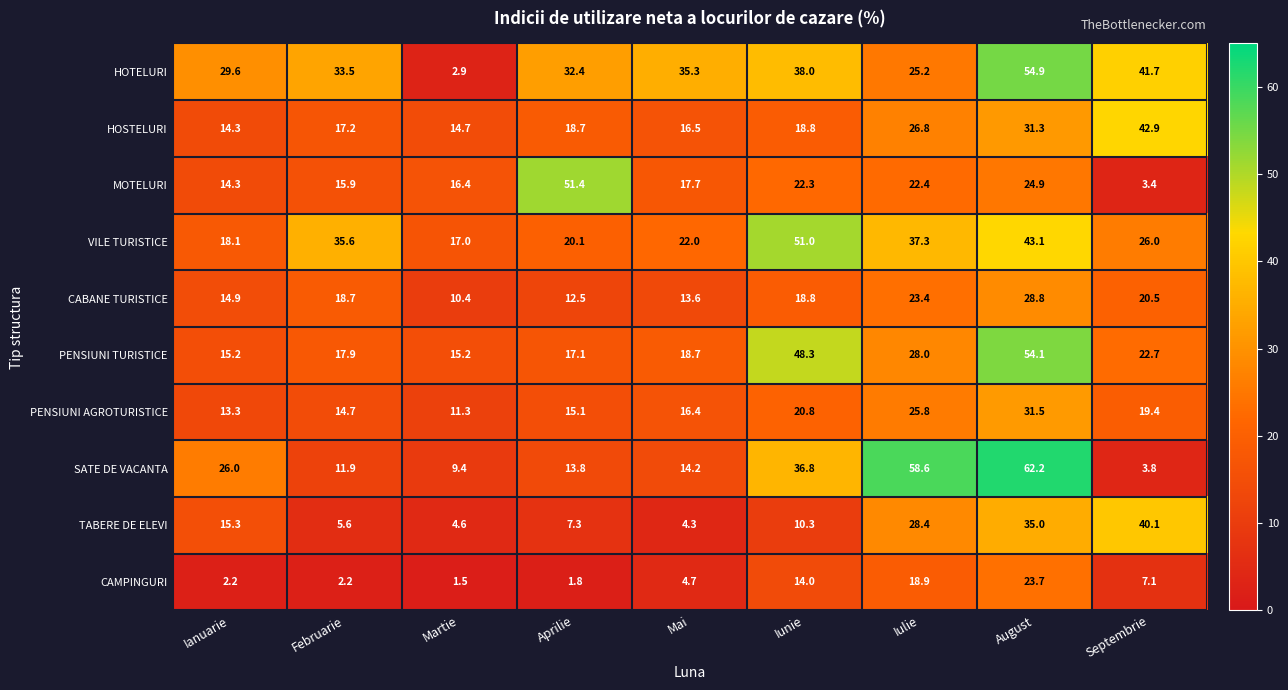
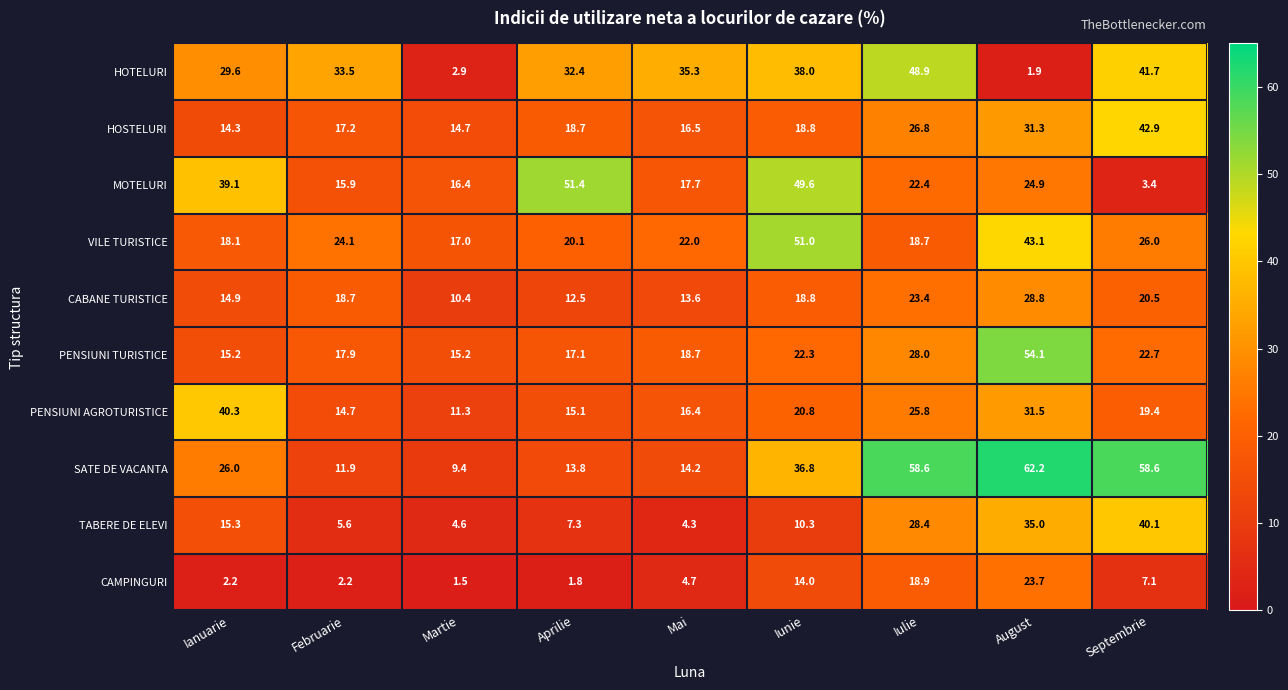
  {
    "HOTELURI": {
      "Ianuarie": 29.6,
      "Februarie": 33.5,
      "Martie": 2.9,
      "Aprilie": 32.4,
      "Mai": 35.3,
      "Iunie": 38.0,
-     "Iulie": 25.2,
-     "August": 54.9,
+     "Iulie": 48.9,
+     "August": 1.9,
      "Septembrie": 41.7
    },
    "HOSTELURI": {
      "Ianuarie": 14.3,
      "Februarie": 17.2,
      "Martie": 14.7,
      "Aprilie": 18.7,
      "Mai": 16.5,
      "Iunie": 18.8,
      "Iulie": 26.8,
      "August": 31.3,
      "Septembrie": 42.9
    },
    "MOTELURI": {
-     "Ianuarie": 14.3,
+     "Ianuarie": 39.1,
      "Februarie": 15.9,
      "Martie": 16.4,
      "Aprilie": 51.4,
      "Mai": 17.7,
-     "Iunie": 22.3,
+     "Iunie": 49.6,
      "Iulie": 22.4,
      "August": 24.9,
      "Septembrie": 3.4
    },
    "VILE TURISTICE": {
      "Ianuarie": 18.1,
-     "Februarie": 35.6,
+     "Februarie": 24.1,
      "Martie": 17.0,
      "Aprilie": 20.1,
      "Mai": 22.0,
      "Iunie": 51.0,
-     "Iulie": 37.3,
+     "Iulie": 18.7,
      "August": 43.1,
      "Septembrie": 26.0
    },
    "CABANE TURISTICE": {
      "Ianuarie": 14.9,
      "Februarie": 18.7,
      "Martie": 10.4,
      "Aprilie": 12.5,
      "Mai": 13.6,
      "Iunie": 18.8,
      "Iulie": 23.4,
      "August": 28.8,
      "Septembrie": 20.5
    },
    "PENSIUNI TURISTICE": {
      "Ianuarie": 15.2,
      "Februarie": 17.9,
      "Martie": 15.2,
      "Aprilie": 17.1,
      "Mai": 18.7,
-     "Iunie": 48.3,
+     "Iunie": 22.3,
      "Iulie": 28.0,
      "August": 54.1,
      "Septembrie": 22.7
    },
    "PENSIUNI AGROTURISTICE": {
-     "Ianuarie": 13.3,
+     "Ianuarie": 40.3,
      "Februarie": 14.7,
      "Martie": 11.3,
      "Aprilie": 15.1,
      "Mai": 16.4,
      "Iunie": 20.8,
      "Iulie": 25.8,
      "August": 31.5,
      "Septembrie": 19.4
    },
    "SATE DE VACANTA": {
      "Ianuarie": 26.0,
      "Februarie": 11.9,
      "Martie": 9.4,
      "Aprilie": 13.8,
      "Mai": 14.2,
      "Iunie": 36.8,
      "Iulie": 58.6,
      "August": 62.2,
-     "Septembrie": 3.8
+     "Septembrie": 58.6
    },
    "TABERE DE ELEVI": {
      "Ianuarie": 15.3,
      "Februarie": 5.6,
      "Martie": 4.6,
      "Aprilie": 7.3,
      "Mai": 4.3,
      "Iunie": 10.3,
      "Iulie": 28.4,
      "August": 35.0,
      "Septembrie": 40.1
    },
    "CAMPINGURI": {
      "Ianuarie": 2.2,
      "Februarie": 2.2,
      "Martie": 1.5,
      "Aprilie": 1.8,
      "Mai": 4.7,
      "Iunie": 14.0,
      "Iulie": 18.9,
      "August": 23.7,
      "Septembrie": 7.1
    }
  }
